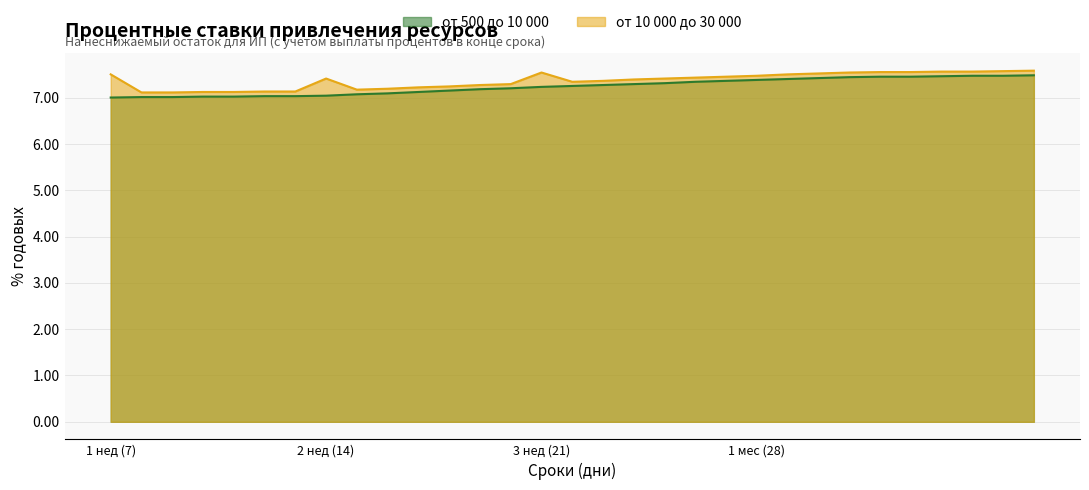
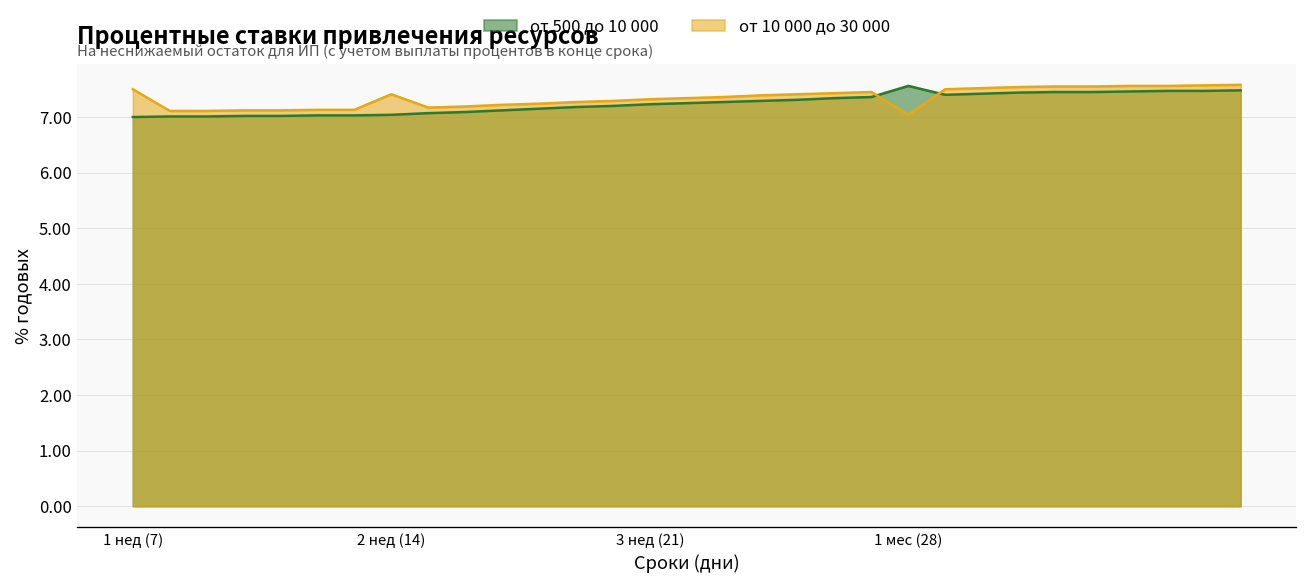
  {
    "от 500 до 10 000": {
      "1 нед (7)": 7.0,
      "2 нед (14)": 7.0,
      "3 нед (21)": 7.2,
-     "1 мес (28)": 7.4
+     "1 мес (28)": 7.6
    },
    "от 10 000 до 30 000": {
      "1 нед (7)": 7.5,
      "2 нед (14)": 7.4,
-     "3 нед (21)": 7.5,
-     "1 мес (28)": 7.5
+     "3 нед (21)": 7.3,
+     "1 мес (28)": 7.0
    }
  }
